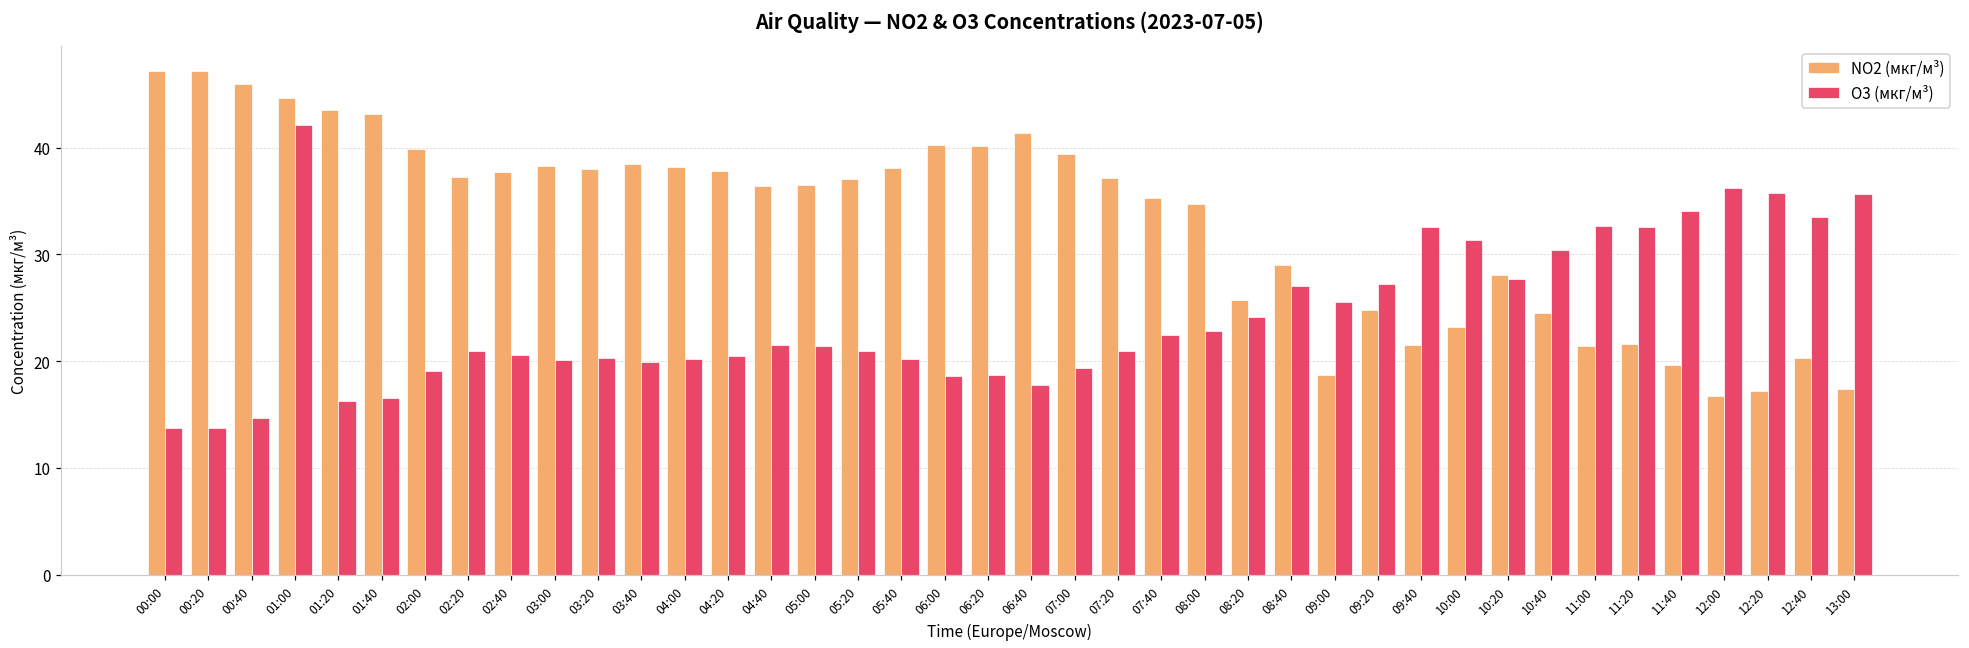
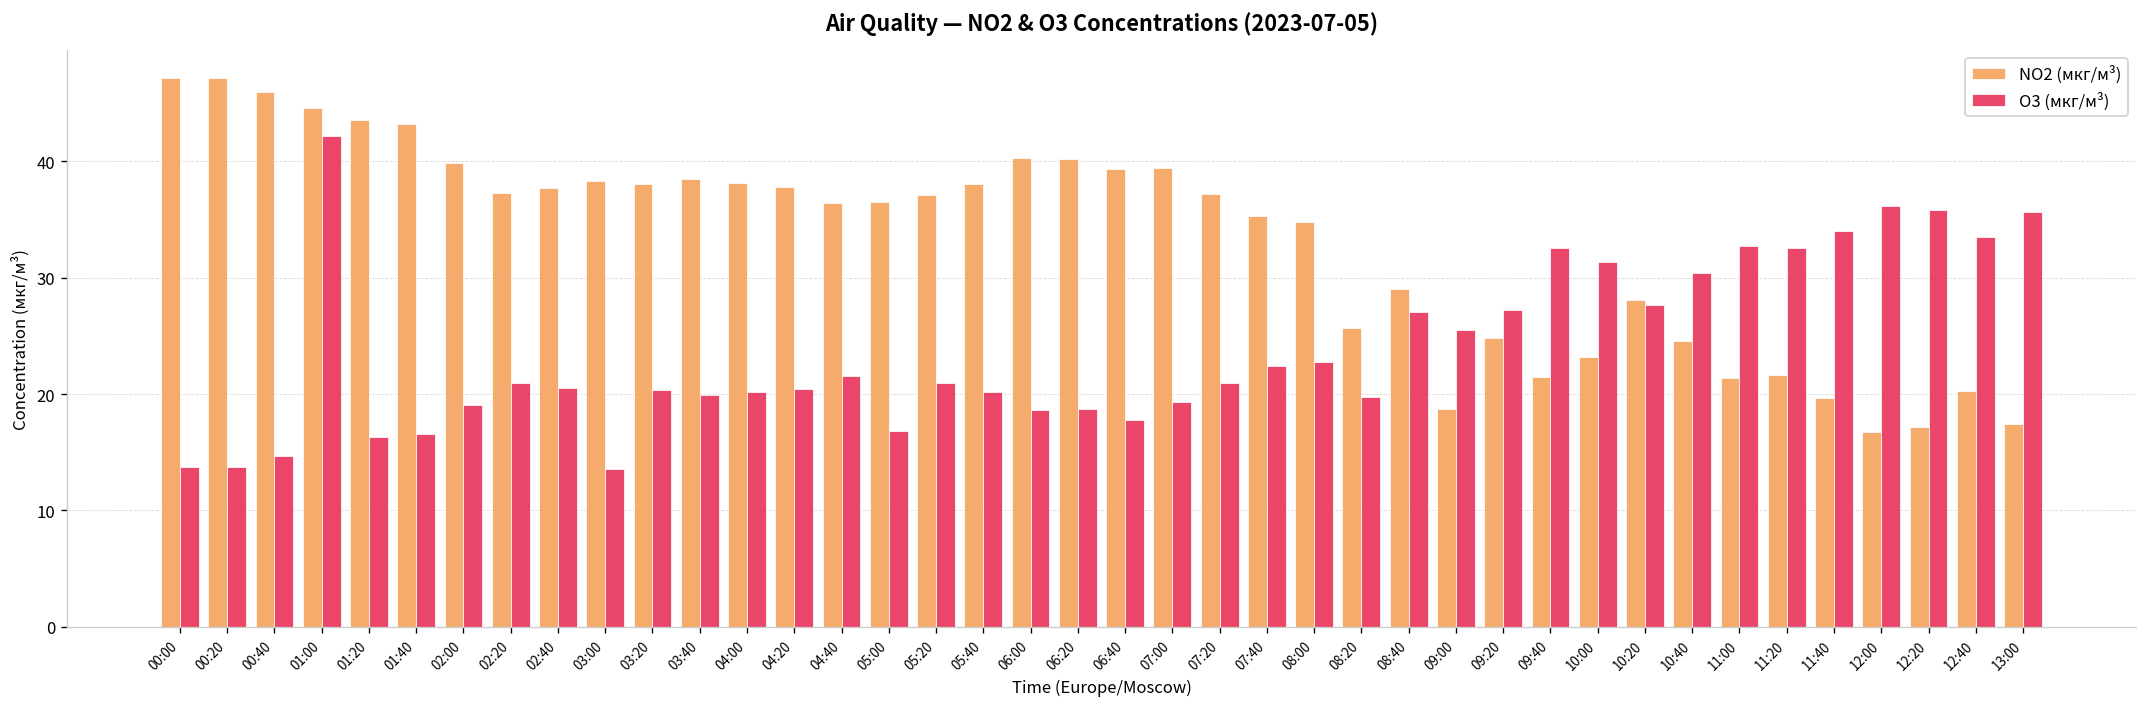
  {
    "NO2 (мкг/м³)": {
      "00:00": 47,
      "00:20": 47,
      "00:40": 46,
      "01:00": 45,
      "01:20": 44,
      "01:40": 43,
      "02:00": 40,
      "02:20": 37,
      "02:40": 38,
      "03:00": 38,
      "03:20": 38,
      "03:40": 38,
      "04:00": 38,
      "04:20": 38,
      "04:40": 36,
      "05:00": 37,
      "05:20": 37,
      "05:40": 38,
      "06:00": 40,
      "06:20": 40,
-     "06:40": 41,
+     "06:40": 39,
      "07:00": 39,
      "07:20": 37,
      "07:40": 35,
      "08:00": 35,
      "08:20": 26,
      "08:40": 29,
      "09:00": 19,
      "09:20": 25,
      "09:40": 22,
      "10:00": 23,
      "10:20": 28,
      "10:40": 25,
      "11:00": 21,
      "11:20": 22,
      "11:40": 20,
      "12:00": 17,
      "12:20": 17,
      "12:40": 20,
      "13:00": 17
    },
    "O3 (мкг/м³)": {
      "00:00": 14,
      "00:20": 14,
      "00:40": 15,
      "01:00": 42,
      "01:20": 16,
      "01:40": 17,
      "02:00": 19,
      "02:20": 21,
      "02:40": 21,
-     "03:00": 20,
+     "03:00": 14,
      "03:20": 20,
      "03:40": 20,
      "04:00": 20,
      "04:20": 20,
      "04:40": 22,
-     "05:00": 21,
+     "05:00": 17,
      "05:20": 21,
      "05:40": 20,
      "06:00": 19,
      "06:20": 19,
      "06:40": 18,
      "07:00": 19,
      "07:20": 21,
      "07:40": 22,
      "08:00": 23,
-     "08:20": 24,
+     "08:20": 20,
      "08:40": 27,
      "09:00": 26,
      "09:20": 27,
      "09:40": 33,
      "10:00": 31,
      "10:20": 28,
      "10:40": 30,
      "11:00": 33,
      "11:20": 33,
      "11:40": 34,
      "12:00": 36,
      "12:20": 36,
      "12:40": 34,
      "13:00": 36
    }
  }
